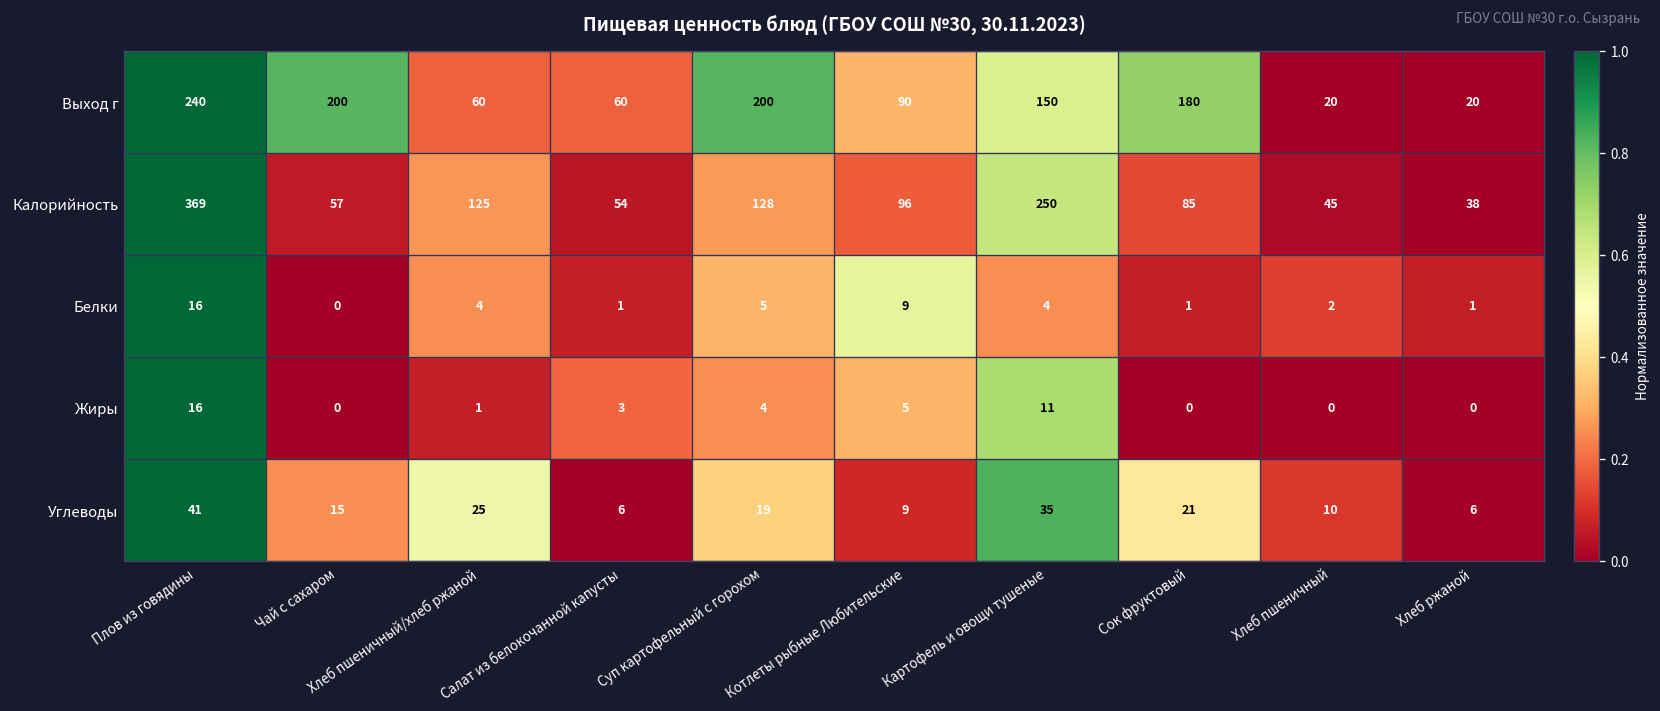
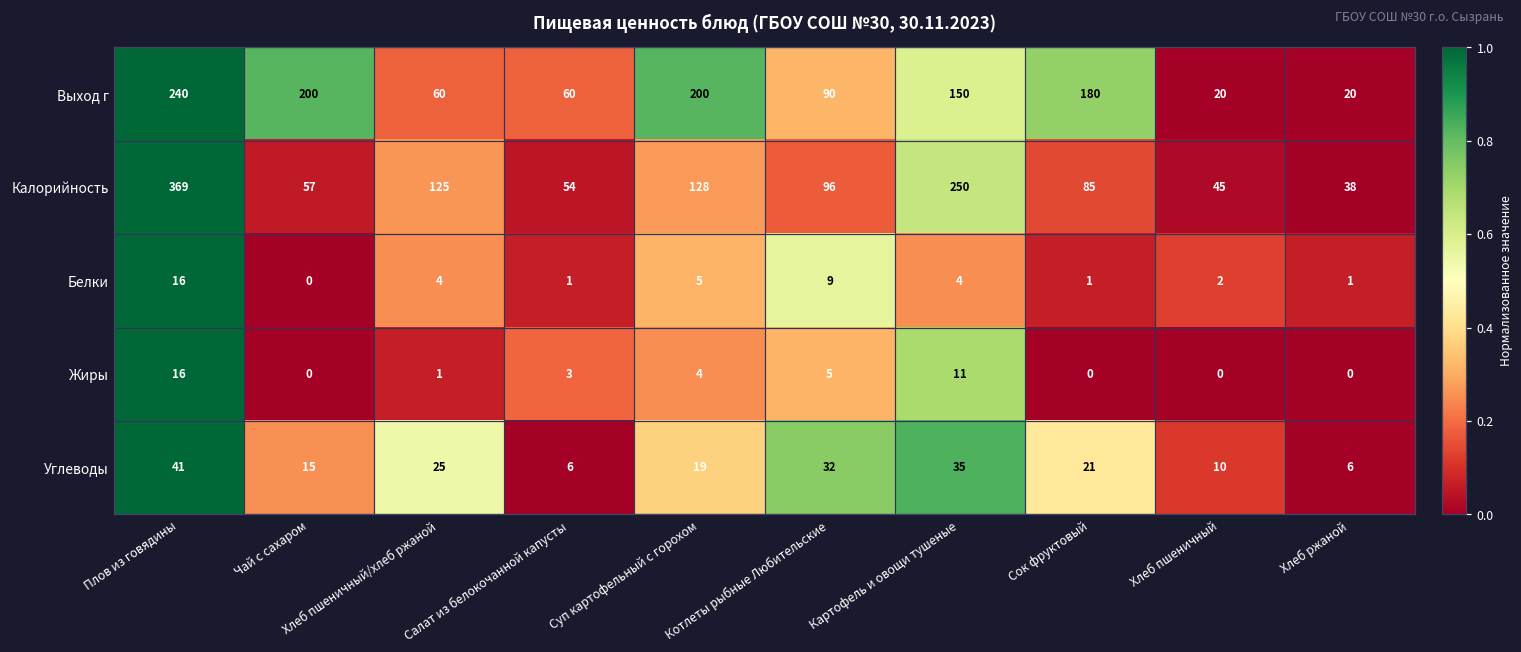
  {
    "Выход г": {
      "Плов из говядины": 240,
      "Чай с сахаром": 200,
      "Хлеб пшеничный/хлеб ржаной": 60,
      "Салат из белокочанной капусты": 60,
      "Суп картофельный с горохом": 200,
      "Котлеты рыбные Любительские": 90,
      "Картофель и овощи тушеные": 150,
      "Сок фруктовый": 180,
      "Хлеб пшеничный": 20,
      "Хлеб ржаной": 20
    },
    "Калорийность": {
      "Плов из говядины": 369,
      "Чай с сахаром": 57,
      "Хлеб пшеничный/хлеб ржаной": 125,
      "Салат из белокочанной капусты": 54,
      "Суп картофельный с горохом": 128,
      "Котлеты рыбные Любительские": 96,
      "Картофель и овощи тушеные": 250,
      "Сок фруктовый": 85,
      "Хлеб пшеничный": 45,
      "Хлеб ржаной": 38
    },
    "Белки": {
      "Плов из говядины": 16,
      "Чай с сахаром": 0,
      "Хлеб пшеничный/хлеб ржаной": 4,
      "Салат из белокочанной капусты": 1,
      "Суп картофельный с горохом": 5,
      "Котлеты рыбные Любительские": 9,
      "Картофель и овощи тушеные": 4,
      "Сок фруктовый": 1,
      "Хлеб пшеничный": 2,
      "Хлеб ржаной": 1
    },
    "Жиры": {
      "Плов из говядины": 16,
      "Чай с сахаром": 0,
      "Хлеб пшеничный/хлеб ржаной": 1,
      "Салат из белокочанной капусты": 3,
      "Суп картофельный с горохом": 4,
      "Котлеты рыбные Любительские": 5,
      "Картофель и овощи тушеные": 11,
      "Сок фруктовый": 0,
      "Хлеб пшеничный": 0,
      "Хлеб ржаной": 0
    },
    "Углеводы": {
      "Плов из говядины": 41,
      "Чай с сахаром": 15,
      "Хлеб пшеничный/хлеб ржаной": 25,
      "Салат из белокочанной капусты": 6,
      "Суп картофельный с горохом": 19,
-     "Котлеты рыбные Любительские": 9,
+     "Котлеты рыбные Любительские": 32,
      "Картофель и овощи тушеные": 35,
      "Сок фруктовый": 21,
      "Хлеб пшеничный": 10,
      "Хлеб ржаной": 6
    }
  }
